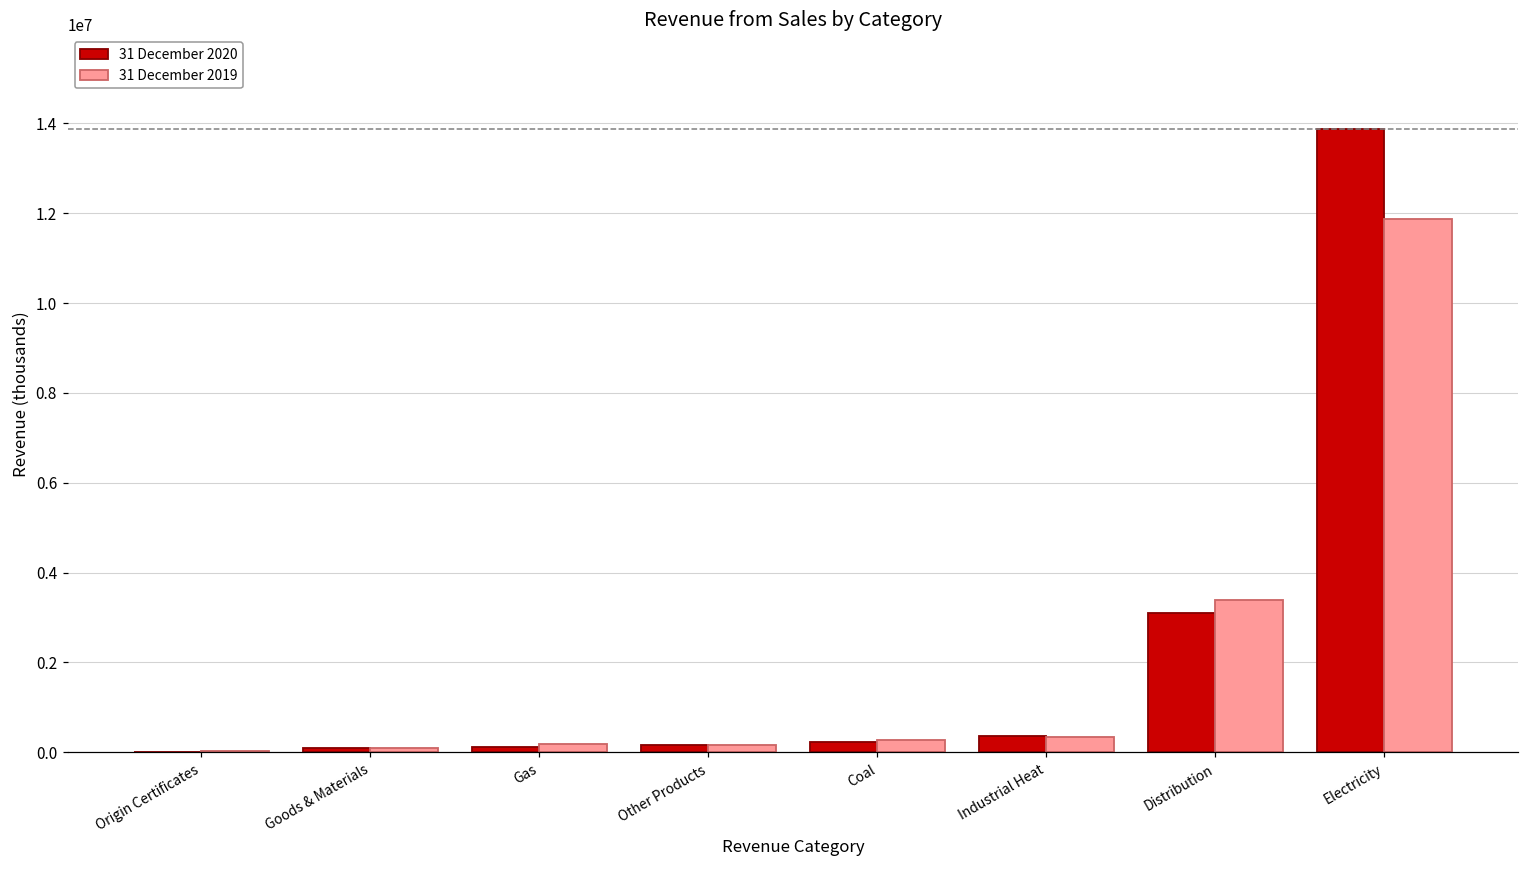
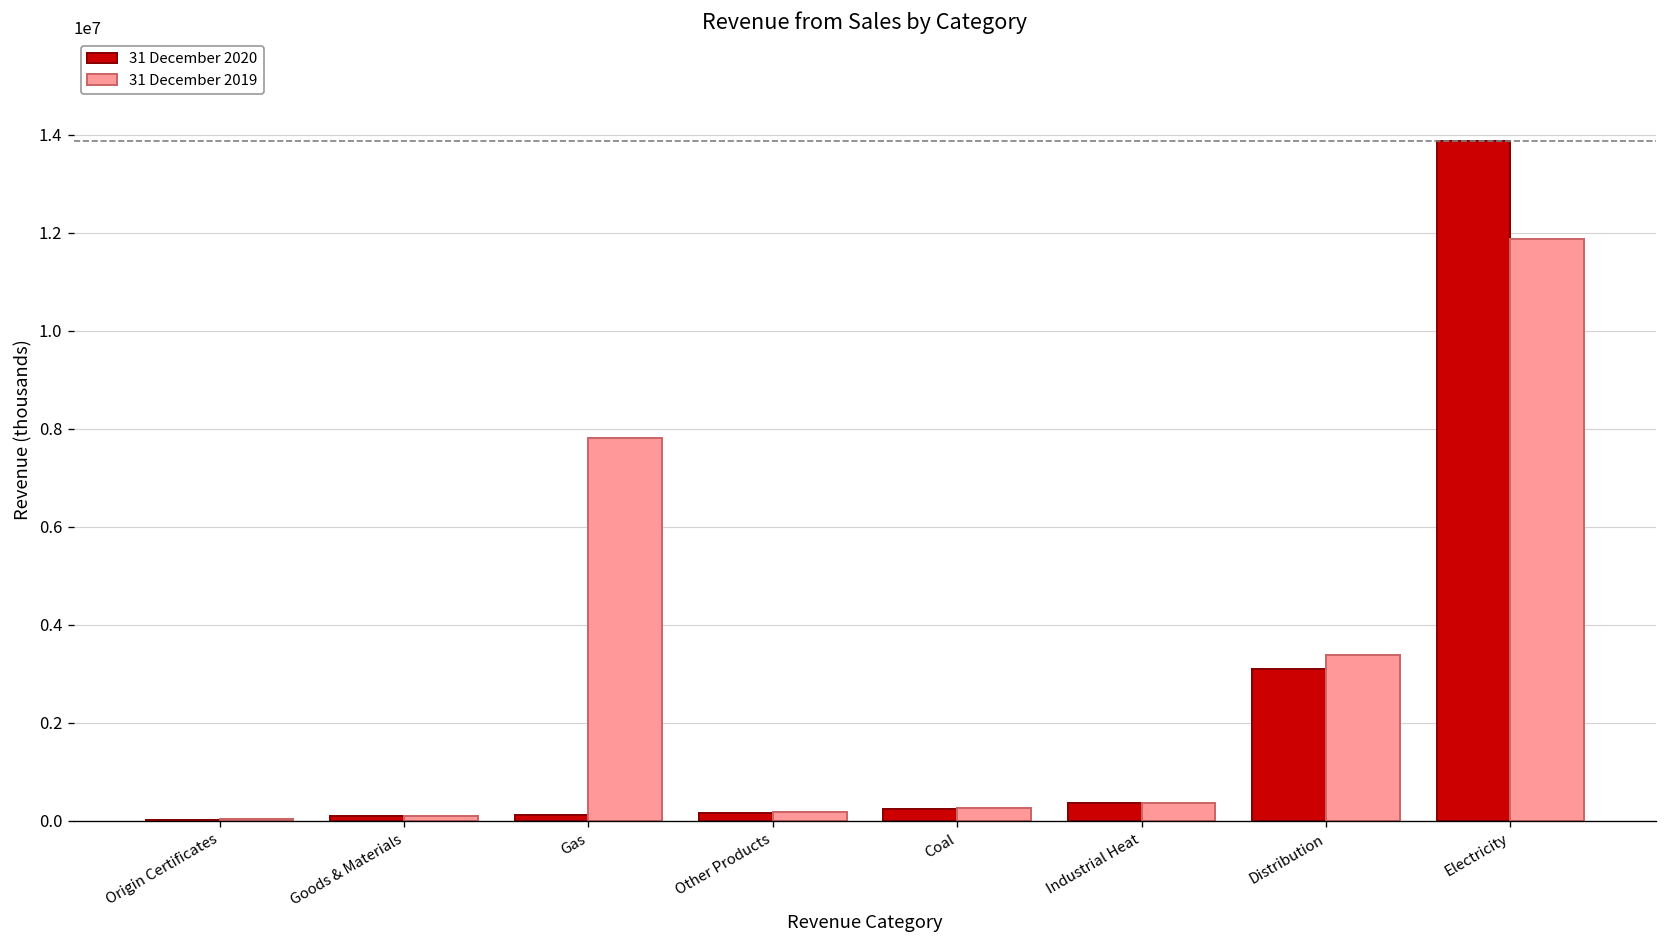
  {
    "31 December 2020": {
      "Goods & Materials": 100000,
      "Gas": 100000,
      "Other Products": 200000,
      "Coal": 200000,
      "Industrial Heat": 400000,
      "Distribution": 3100000,
      "Electricity": 13900000
    },
    "31 December 2019": {
      "Goods & Materials": 100000,
-     "Gas": 200000,
+     "Gas": 7800000,
      "Other Products": 200000,
      "Coal": 300000,
      "Industrial Heat": 400000,
      "Distribution": 3400000,
      "Electricity": 11900000
    }
  }
